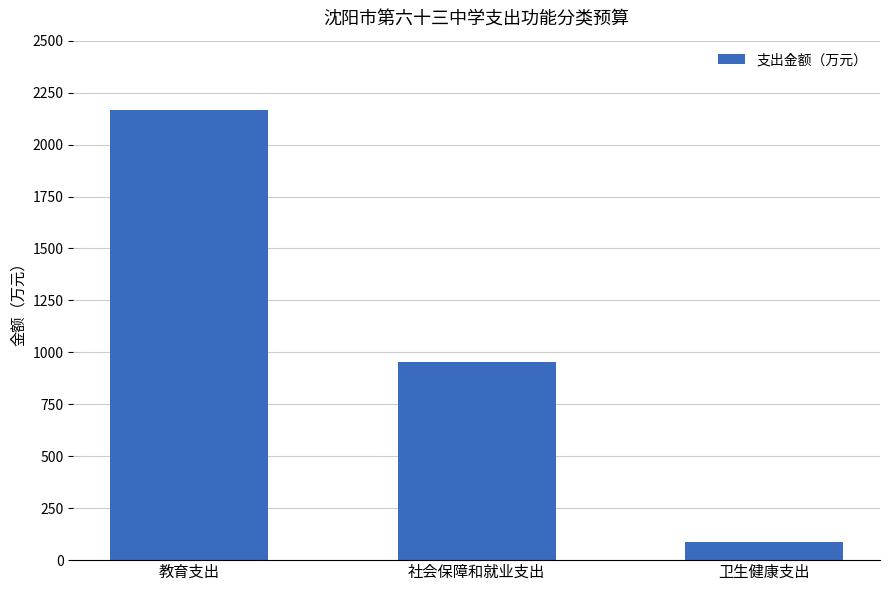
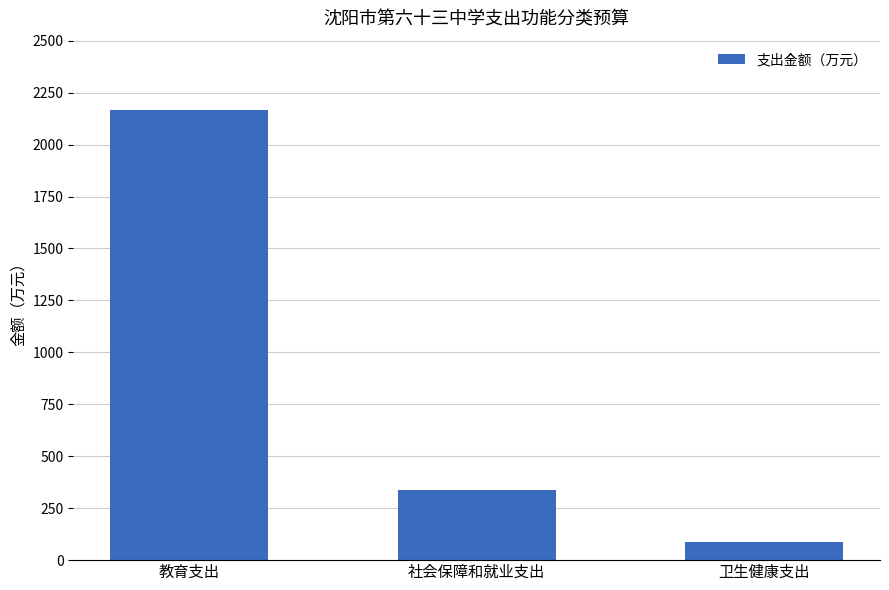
  {
    "教育支出": 2170,
-   "社会保障和就业支出": 950,
+   "社会保障和就业支出": 340,
    "卫生健康支出": 90
  }
